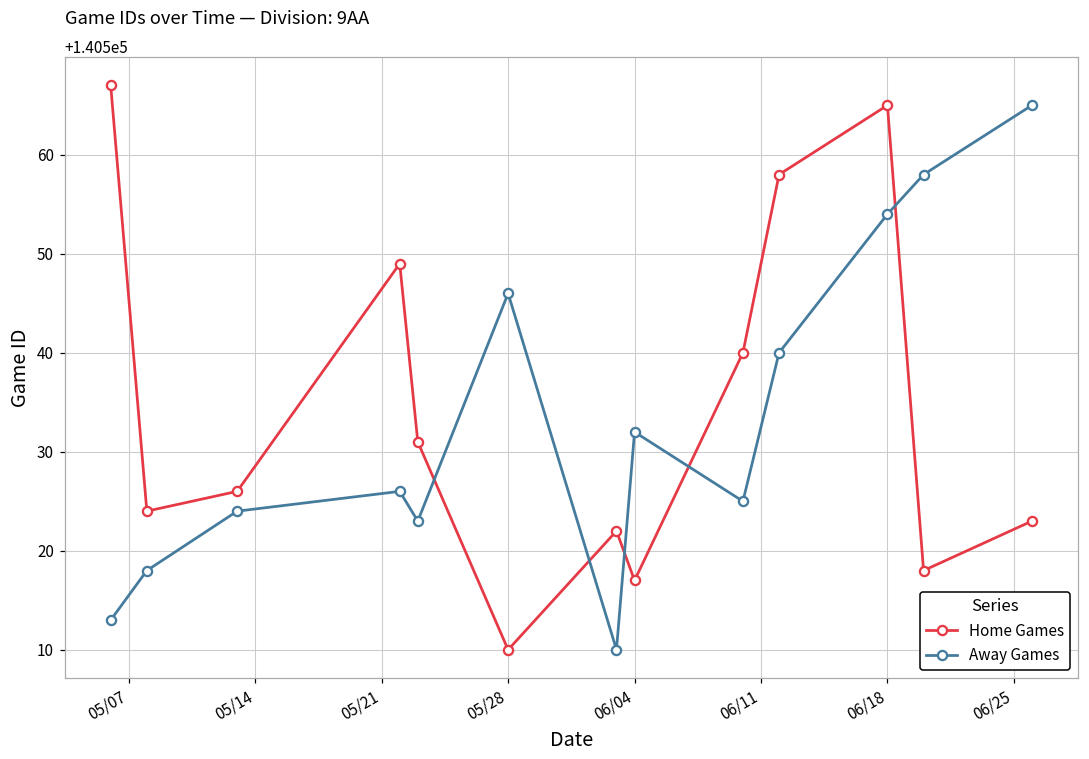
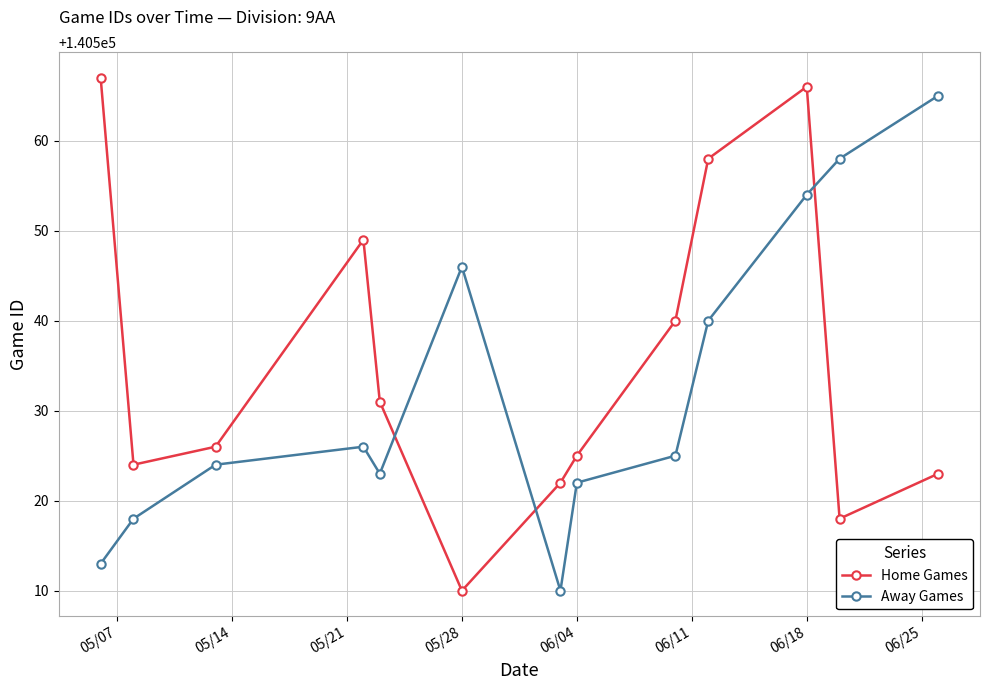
  {
    "Home Games": {
      "05/28": 140510,
-     "06/04": 140517,
-     "06/18": 140565
+     "06/04": 140525,
+     "06/18": 140566
    },
    "Away Games": {
      "05/28": 140546,
-     "06/04": 140532,
+     "06/04": 140522,
      "06/18": 140554
    }
  }
